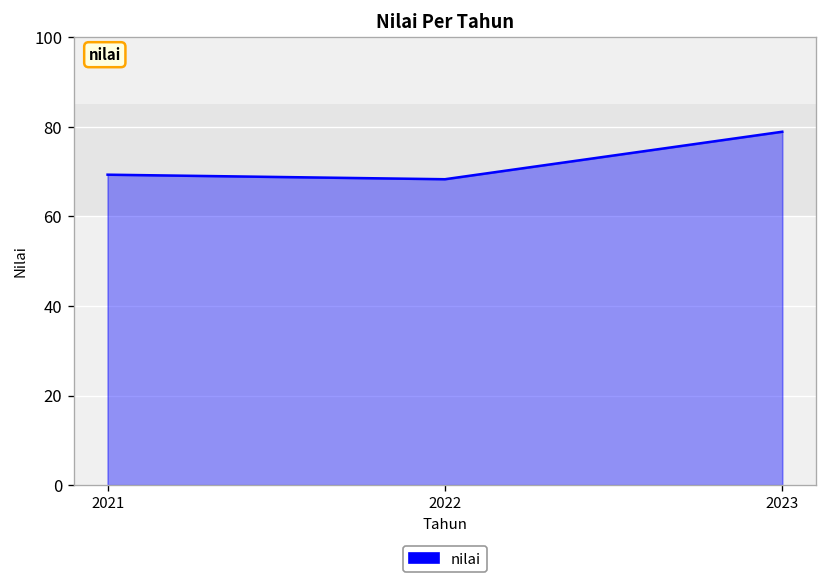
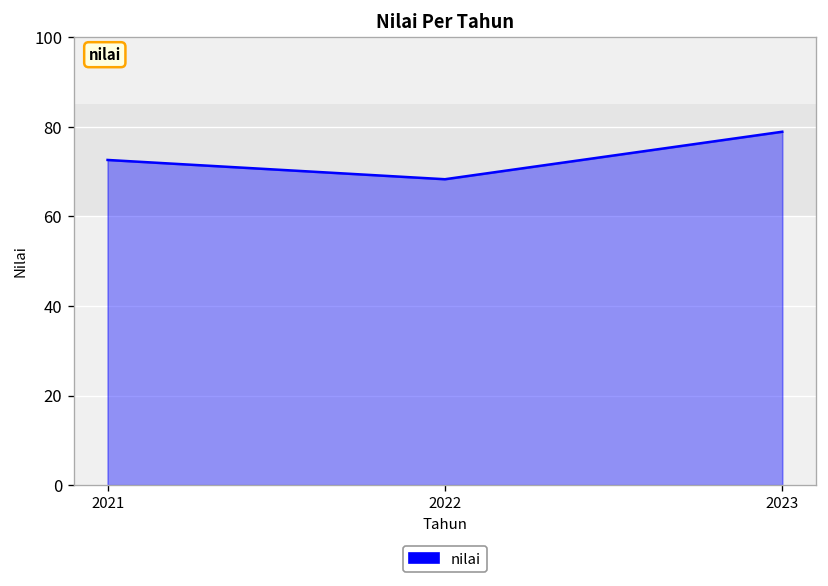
  {
-   "2021": 69,
+   "2021": 73,
    "2022": 68,
    "2023": 79
  }
